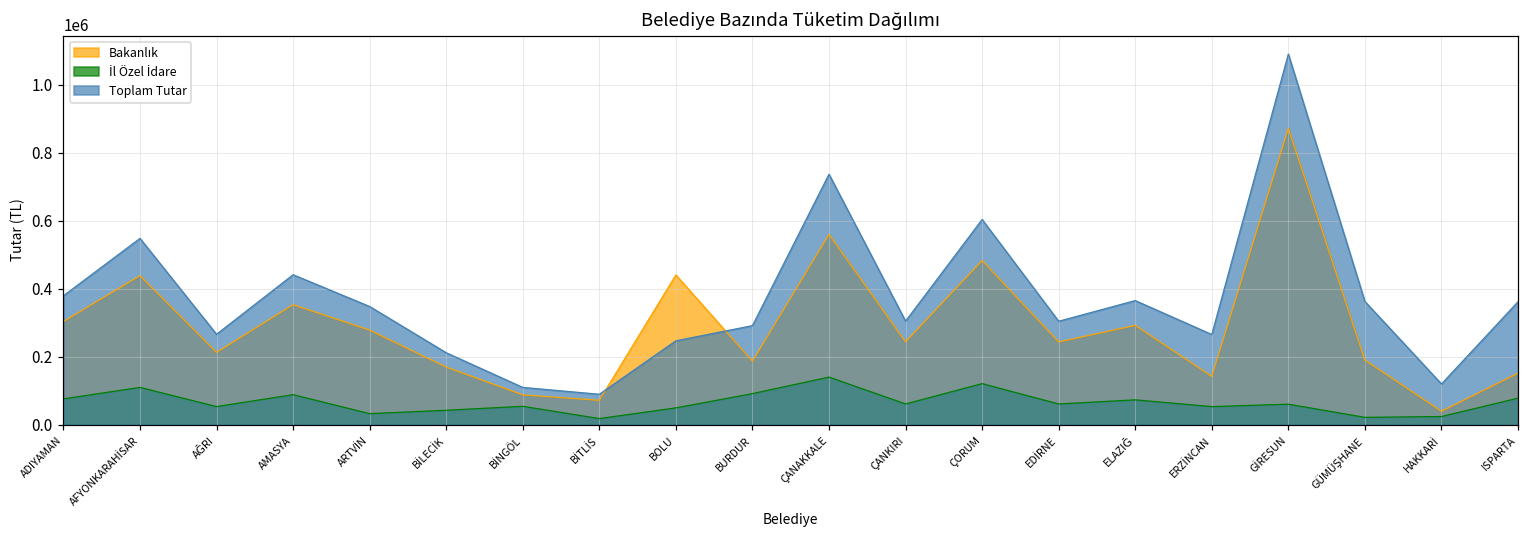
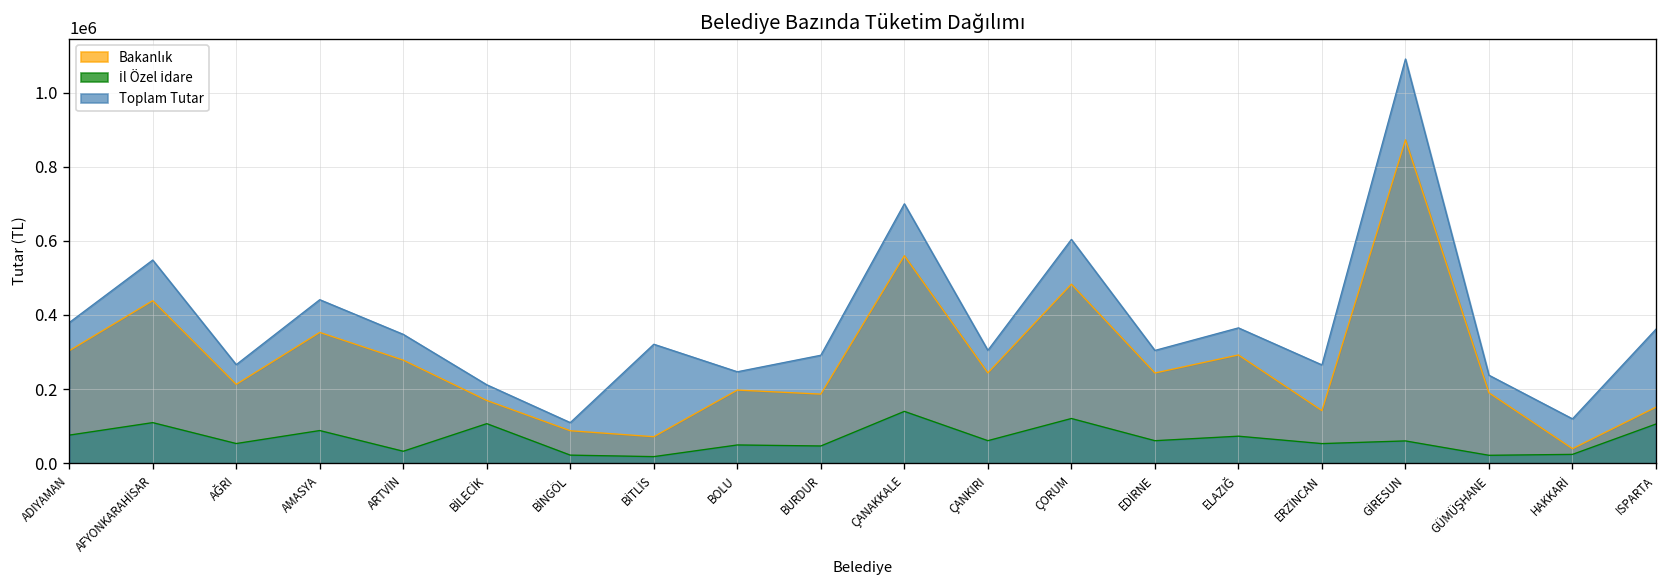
  {
    "Bakanlık": {
      "ADIYAMAN": 300000,
      "AFYONKARAHİSAR": 440000,
      "AĞRI": 210000,
      "AMASYA": 350000,
      "ARTVİN": 280000,
      "BİLECİK": 170000,
      "BİNGÖL": 90000,
      "BİTLİS": 70000,
-     "BOLU": 440000,
+     "BOLU": 200000,
      "BURDUR": 190000,
      "ÇANAKKALE": 560000,
      "ÇANKIRI": 240000,
      "ÇORUM": 480000,
      "EDİRNE": 240000,
      "ELAZIĞ": 290000,
      "ERZİNCAN": 140000,
      "GİRESUN": 870000,
      "GÜMÜŞHANE": 190000,
      "HAKKARİ": 40000,
      "ISPARTA": 150000
    },
    "İl Özel İdare": {
      "ADIYAMAN": 80000,
      "AFYONKARAHİSAR": 110000,
      "AĞRI": 50000,
      "AMASYA": 90000,
      "ARTVİN": 30000,
-     "BİLECİK": 40000,
-     "BİNGÖL": 50000,
+     "BİLECİK": 110000,
+     "BİNGÖL": 20000,
      "BİTLİS": 20000,
      "BOLU": 50000,
-     "BURDUR": 90000,
+     "BURDUR": 50000,
      "ÇANAKKALE": 140000,
      "ÇANKIRI": 60000,
      "ÇORUM": 120000,
      "EDİRNE": 60000,
      "ELAZIĞ": 70000,
      "ERZİNCAN": 50000,
      "GİRESUN": 60000,
      "GÜMÜŞHANE": 20000,
      "HAKKARİ": 20000,
-     "ISPARTA": 80000
+     "ISPARTA": 110000
    },
    "Toplam Tutar": {
      "ADIYAMAN": 380000,
      "AFYONKARAHİSAR": 550000,
      "AĞRI": 270000,
      "AMASYA": 440000,
      "ARTVİN": 350000,
      "BİLECİK": 210000,
      "BİNGÖL": 110000,
-     "BİTLİS": 90000,
+     "BİTLİS": 320000,
      "BOLU": 250000,
      "BURDUR": 290000,
-     "ÇANAKKALE": 740000,
+     "ÇANAKKALE": 700000,
      "ÇANKIRI": 300000,
      "ÇORUM": 600000,
      "EDİRNE": 300000,
      "ELAZIĞ": 370000,
      "ERZİNCAN": 270000,
      "GİRESUN": 1090000,
-     "GÜMÜŞHANE": 360000,
+     "GÜMÜŞHANE": 240000,
      "HAKKARİ": 120000,
      "ISPARTA": 360000
    }
  }
